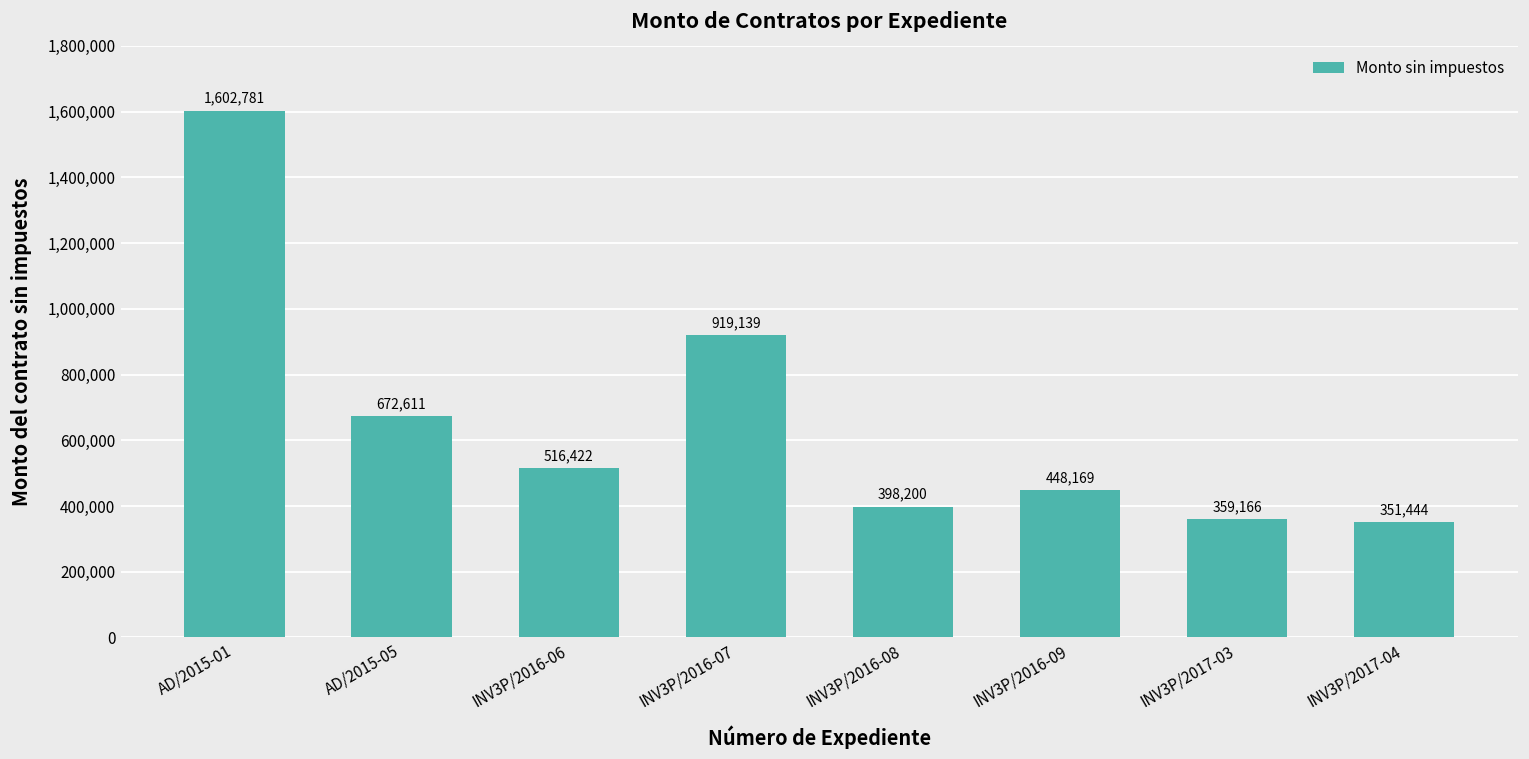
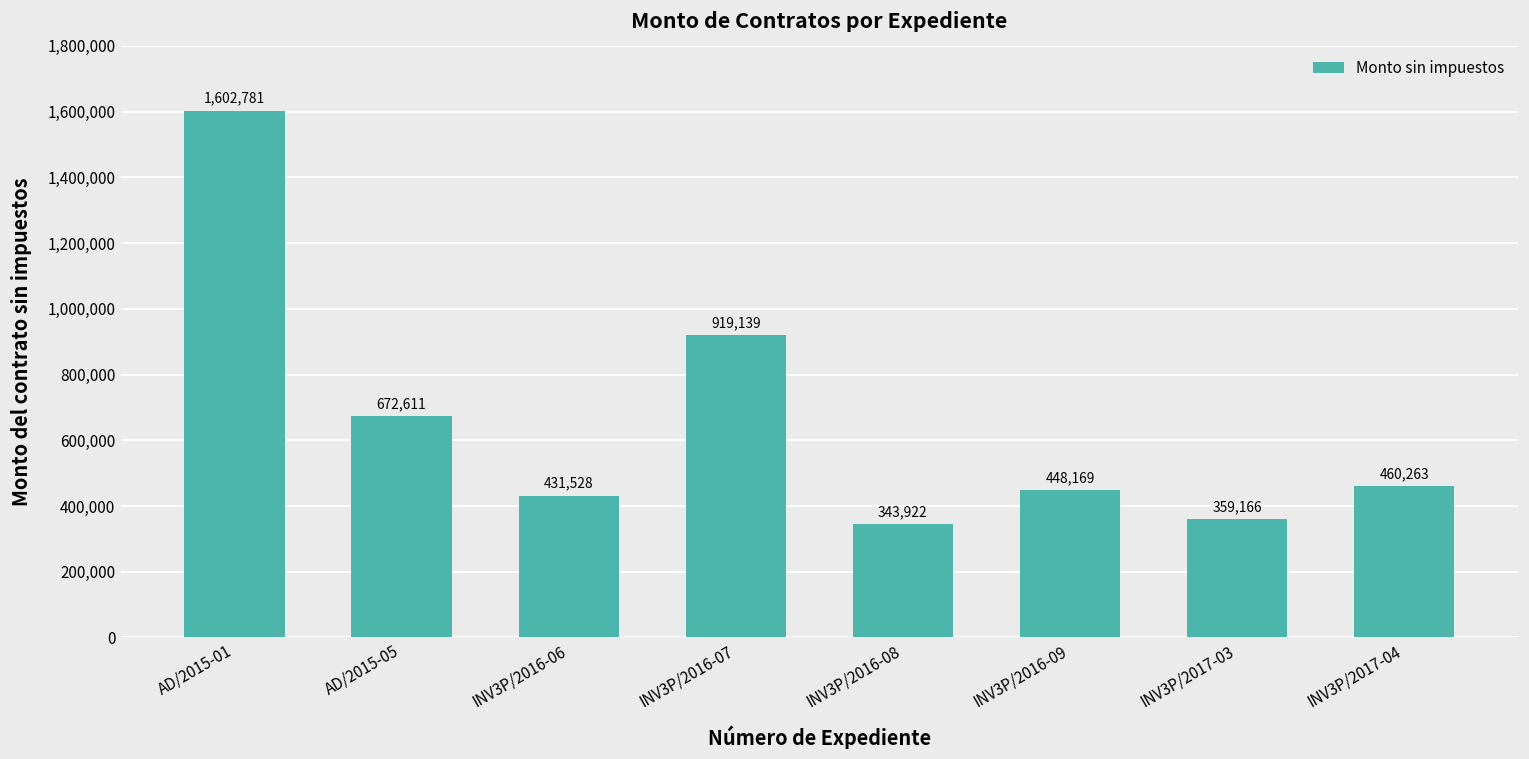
  {
    "AD/2015-01": "1,602,781",
    "AD/2015-05": "672,611",
-   "INV3P/2016-06": "516,422",
+   "INV3P/2016-06": "431,528",
    "INV3P/2016-07": "919,139",
-   "INV3P/2016-08": "398,200",
+   "INV3P/2016-08": "343,922",
    "INV3P/2016-09": "448,169",
    "INV3P/2017-03": "359,166",
-   "INV3P/2017-04": "351,444"
+   "INV3P/2017-04": "460,263"
  }
